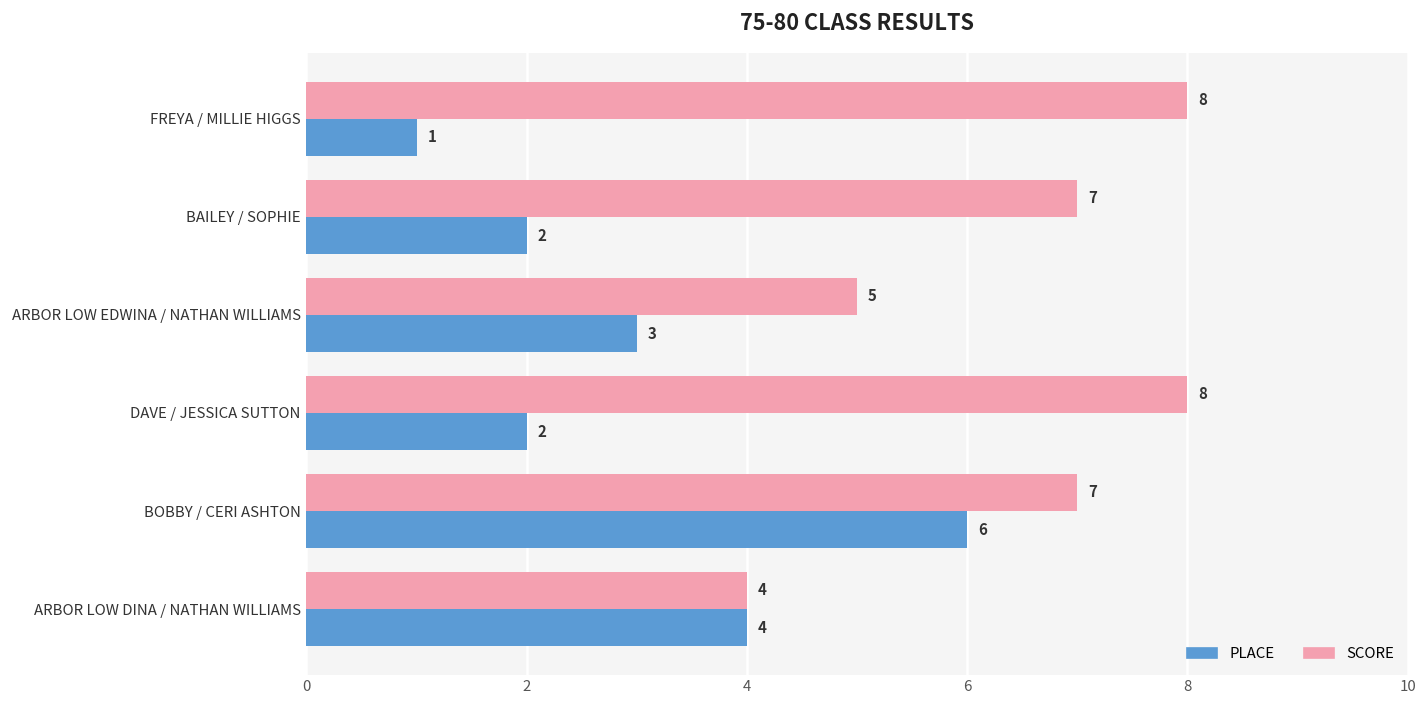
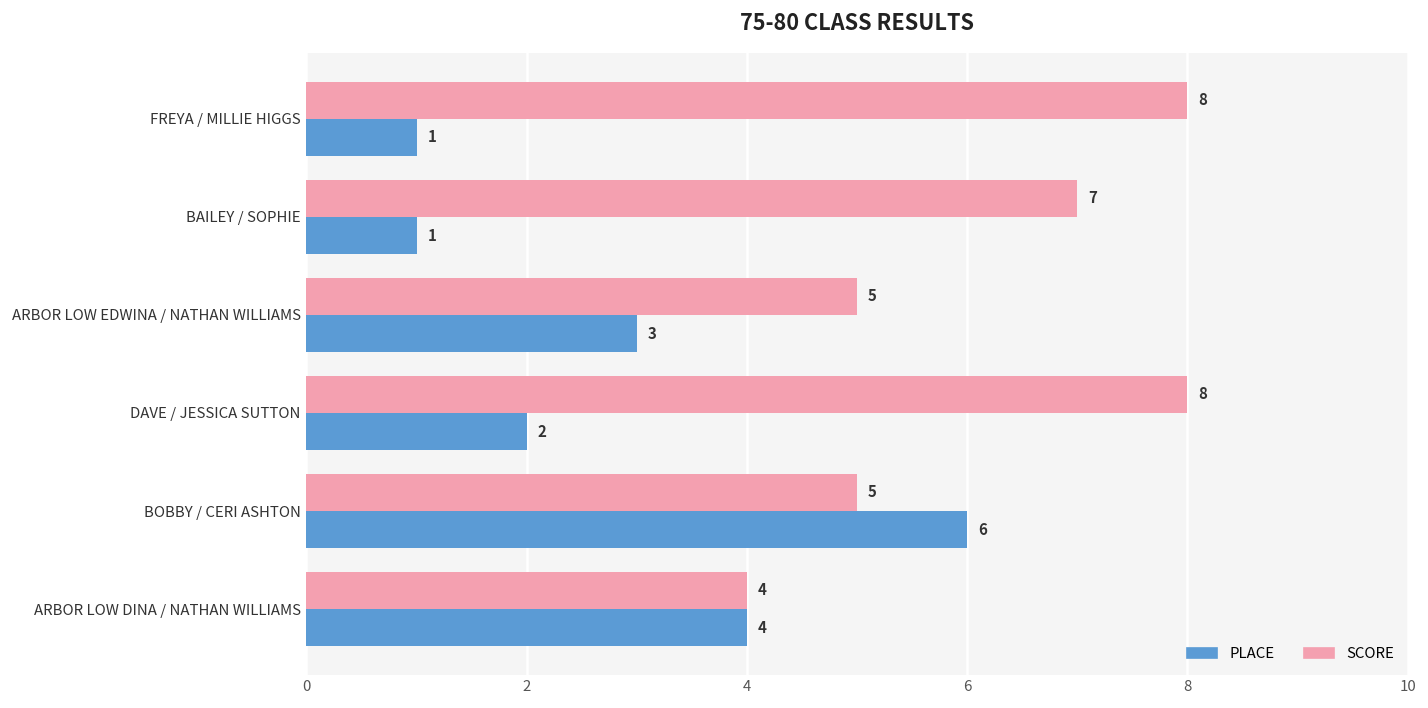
  {
    "PLACE": {
      "FREYA / MILLIE HIGGS": 1,
-     "BAILEY / SOPHIE": 2,
+     "BAILEY / SOPHIE": 1,
      "ARBOR LOW EDWINA / NATHAN WILLIAMS": 3,
      "DAVE / JESSICA SUTTON": 2,
      "BOBBY / CERI ASHTON": 6,
      "ARBOR LOW DINA / NATHAN WILLIAMS": 4
    },
    "SCORE": {
      "FREYA / MILLIE HIGGS": 8,
      "BAILEY / SOPHIE": 7,
      "ARBOR LOW EDWINA / NATHAN WILLIAMS": 5,
      "DAVE / JESSICA SUTTON": 8,
-     "BOBBY / CERI ASHTON": 7,
+     "BOBBY / CERI ASHTON": 5,
      "ARBOR LOW DINA / NATHAN WILLIAMS": 4
    }
  }
